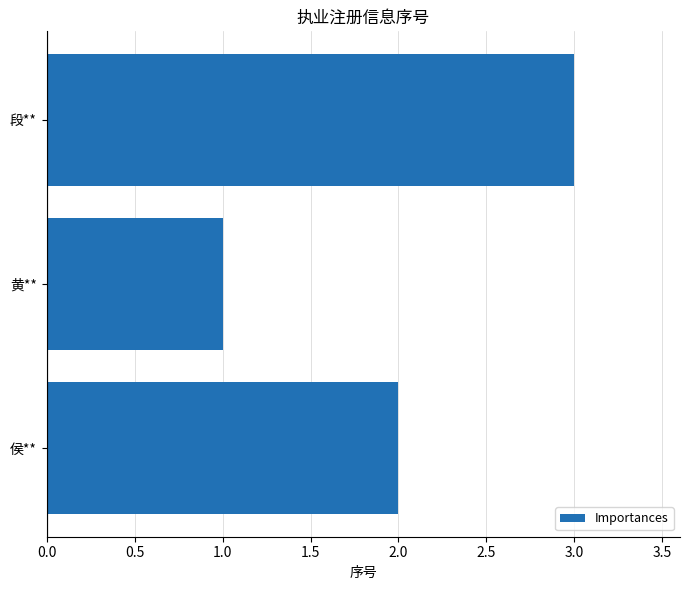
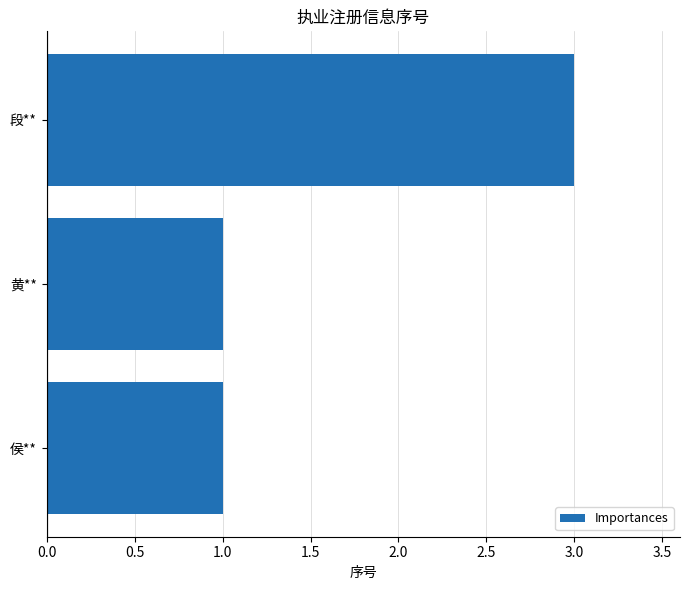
  {
    "段**": 3,
    "黄**": 1,
-   "侯**": 2
+   "侯**": 1
  }
